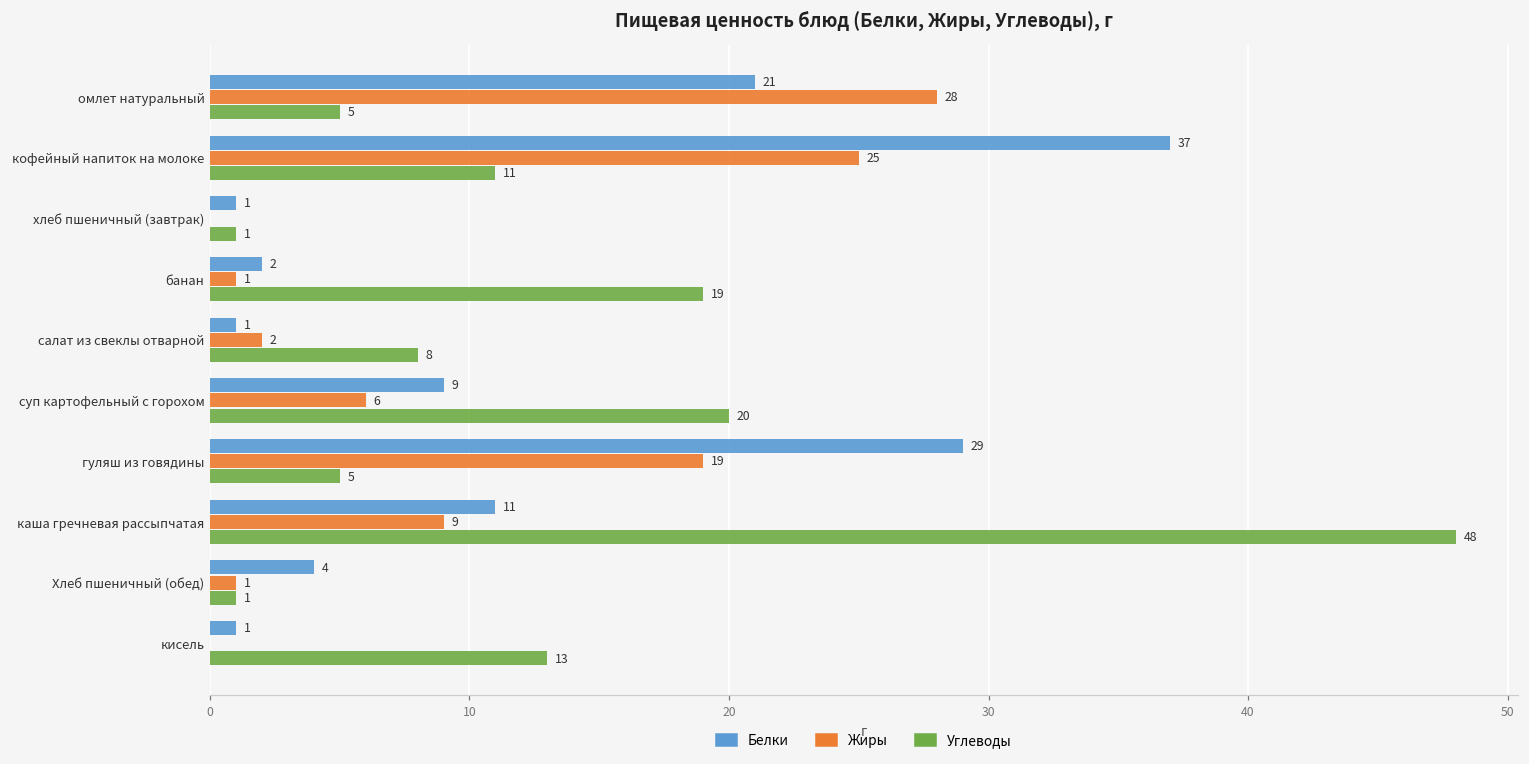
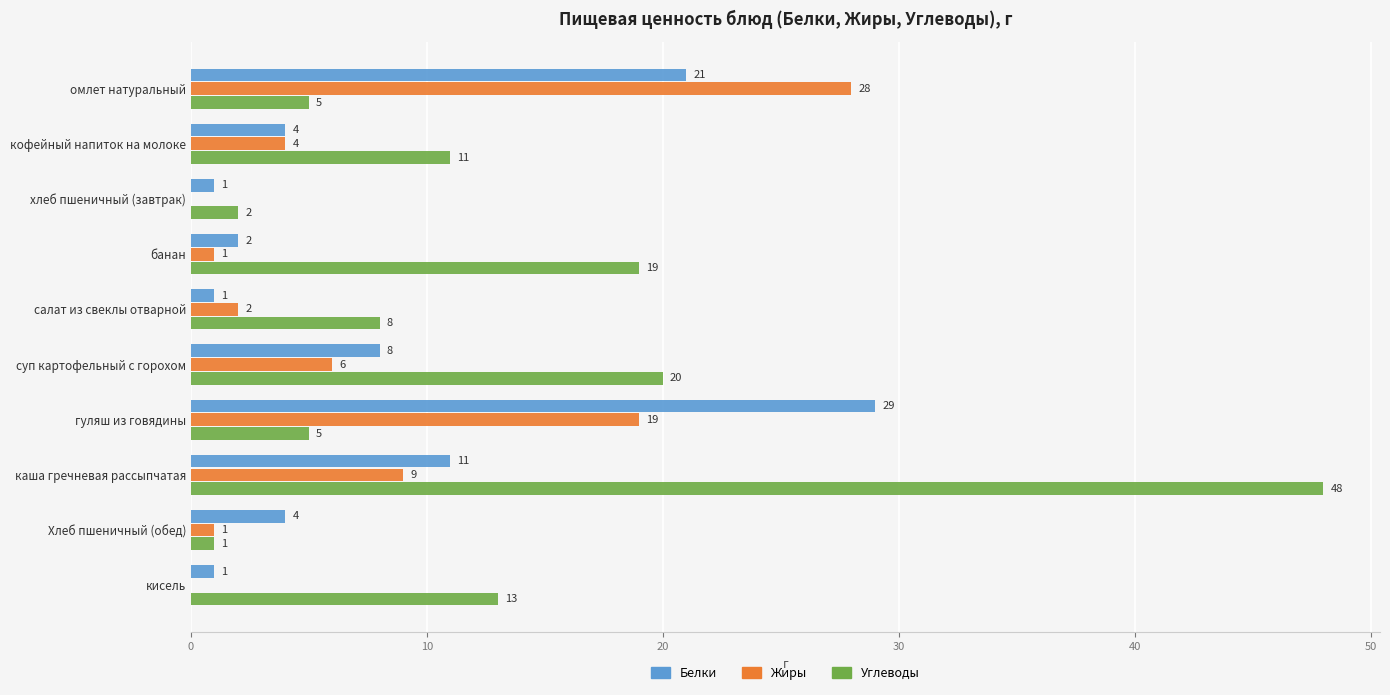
  {
    "Белки": {
      "омлет натуральный": 21,
-     "кофейный напиток на молоке": 37,
+     "кофейный напиток на молоке": 4,
      "хлеб пшеничный (завтрак)": 1,
      "банан": 2,
      "салат из свеклы отварной": 1,
-     "суп картофельный с горохом": 9,
+     "суп картофельный с горохом": 8,
      "гуляш из говядины": 29,
      "каша гречневая рассыпчатая": 11,
      "Хлеб пшеничный (обед)": 4,
      "кисель": 1
    },
    "Жиры": {
      "омлет натуральный": 28,
-     "кофейный напиток на молоке": 25,
+     "кофейный напиток на молоке": 4,
      "банан": 1,
      "салат из свеклы отварной": 2,
      "суп картофельный с горохом": 6,
      "гуляш из говядины": 19,
      "каша гречневая рассыпчатая": 9,
      "Хлеб пшеничный (обед)": 1
    },
    "Углеводы": {
      "омлет натуральный": 5,
      "кофейный напиток на молоке": 11,
-     "хлеб пшеничный (завтрак)": 1,
+     "хлеб пшеничный (завтрак)": 2,
      "банан": 19,
      "салат из свеклы отварной": 8,
      "суп картофельный с горохом": 20,
      "гуляш из говядины": 5,
      "каша гречневая рассыпчатая": 48,
      "Хлеб пшеничный (обед)": 1,
      "кисель": 13
    }
  }
